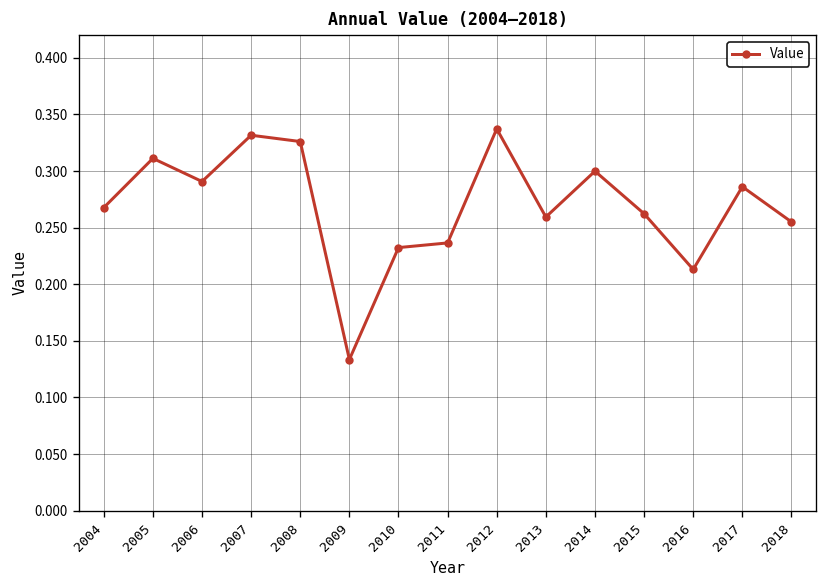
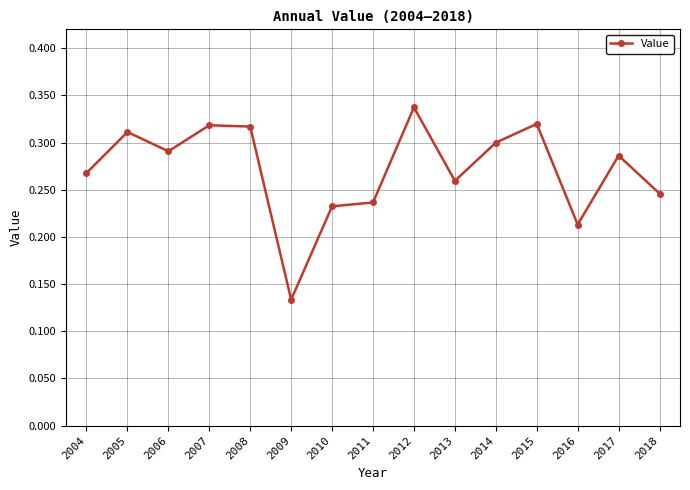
  {
    "2004": 0.27,
    "2005": 0.31,
    "2006": 0.29,
-   "2007": 0.33,
-   "2008": 0.33,
+   "2007": 0.32,
+   "2008": 0.32,
    "2009": 0.13,
    "2010": 0.23,
    "2011": 0.24,
    "2012": 0.34,
    "2013": 0.26,
    "2014": 0.30,
-   "2015": 0.26,
+   "2015": 0.32,
    "2016": 0.21,
    "2017": 0.29,
-   "2018": 0.26
+   "2018": 0.25
  }
